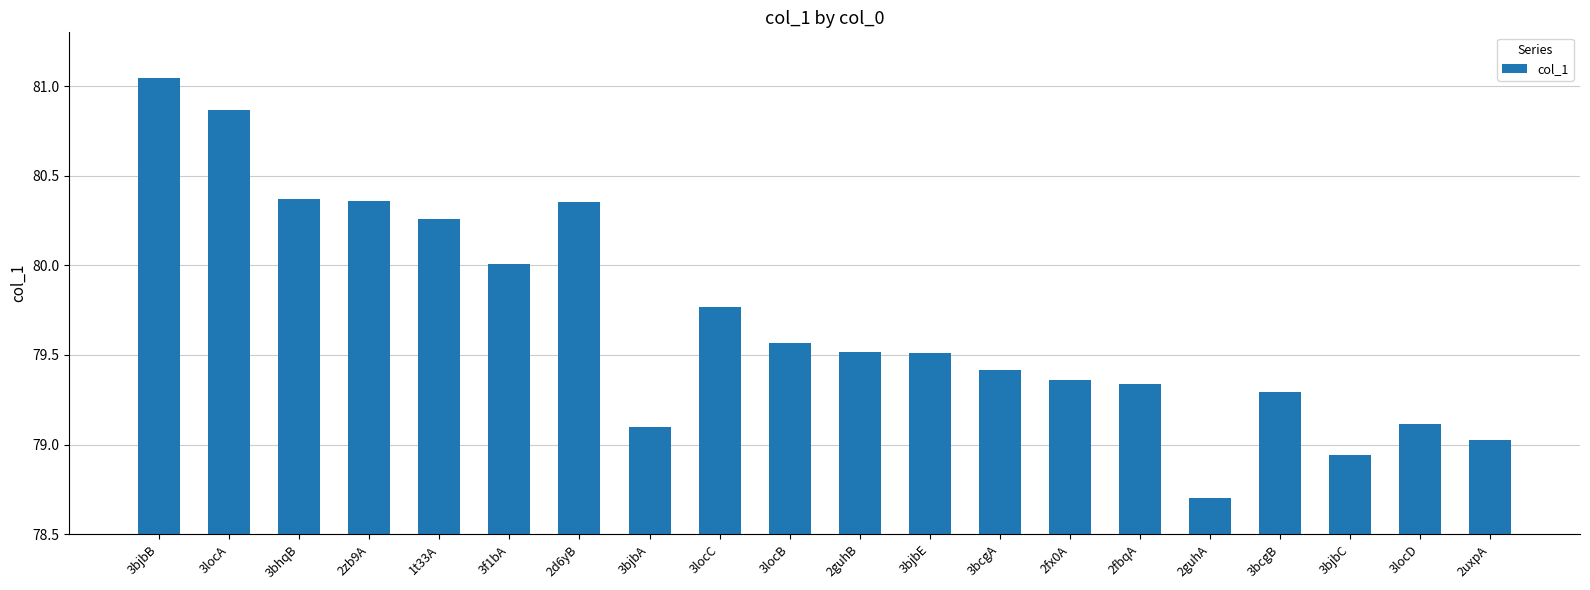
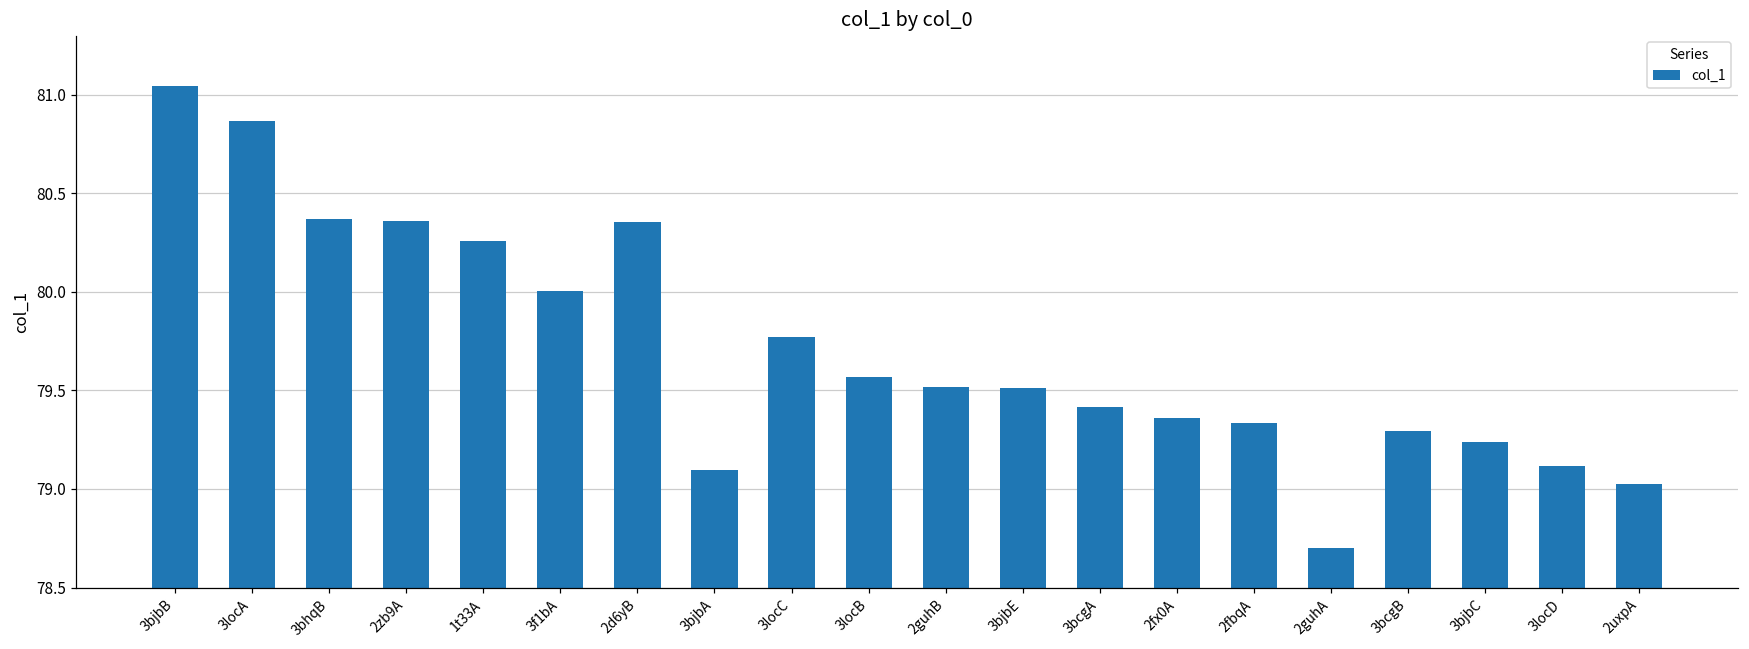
  {
    "3bjbB": 81.04,
    "3locA": 80.87,
    "3bhqB": 80.37,
    "2zb9A": 80.36,
    "1t33A": 80.26,
    "3f1bA": 80.01,
    "2d6yB": 80.35,
    "3bjbA": 79.10,
    "3locC": 79.77,
    "3locB": 79.57,
    "2guhB": 79.52,
    "3bjbE": 79.51,
    "3bcgA": 79.41,
    "2fx0A": 79.36,
    "2fbqA": 79.34,
    "2guhA": 78.70,
    "3bcgB": 79.30,
-   "3bjbC": 78.94,
+   "3bjbC": 79.24,
    "3locD": 79.11,
    "2uxpA": 79.02
  }
